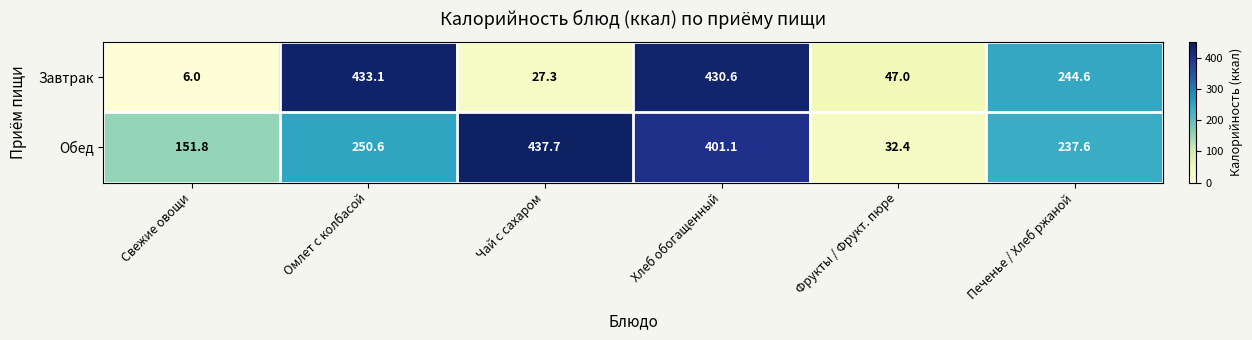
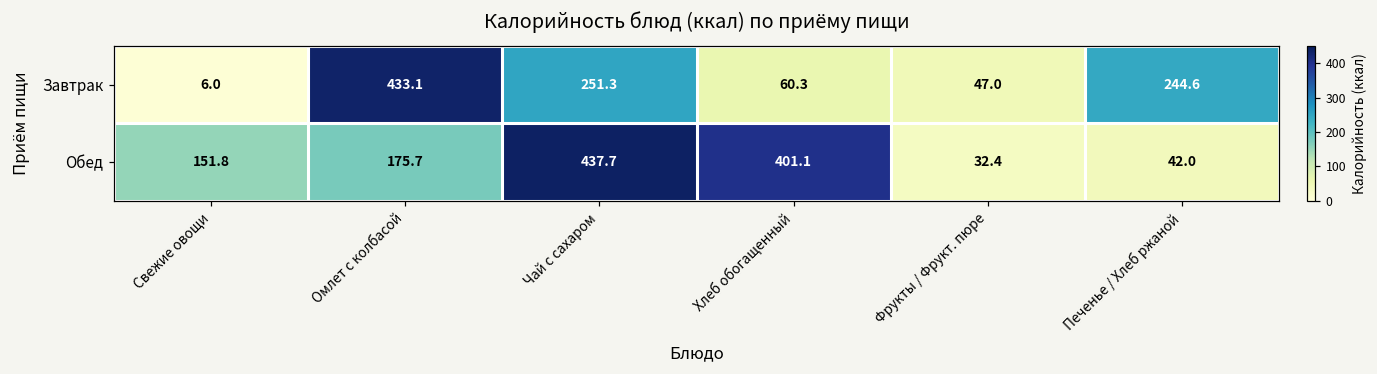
  {
    "Завтрак": {
      "Свежие овощи": 6.0,
      "Омлет с колбасой": 433.1,
-     "Чай с сахаром": 27.3,
-     "Хлеб обогащенный": 430.6,
+     "Чай с сахаром": 251.3,
+     "Хлеб обогащенный": 60.3,
      "Фрукты / Фрукт. пюре": 47.0,
      "Печенье / Хлеб ржаной": 244.6
    },
    "Обед": {
      "Свежие овощи": 151.8,
-     "Омлет с колбасой": 250.6,
+     "Омлет с колбасой": 175.7,
      "Чай с сахаром": 437.7,
      "Хлеб обогащенный": 401.1,
      "Фрукты / Фрукт. пюре": 32.4,
-     "Печенье / Хлеб ржаной": 237.6
+     "Печенье / Хлеб ржаной": 42.0
    }
  }
